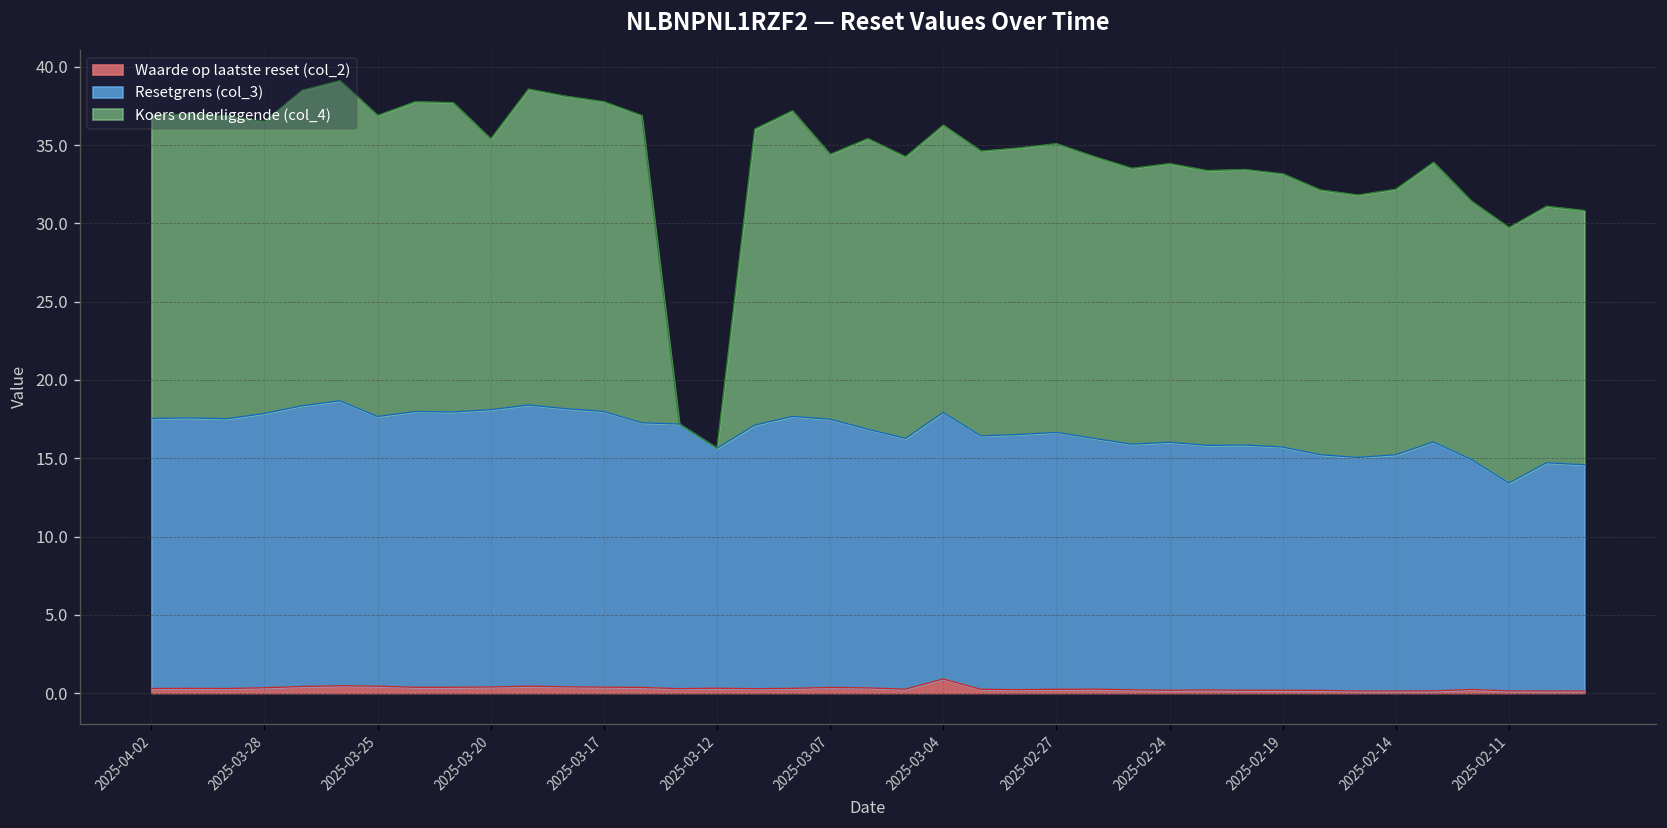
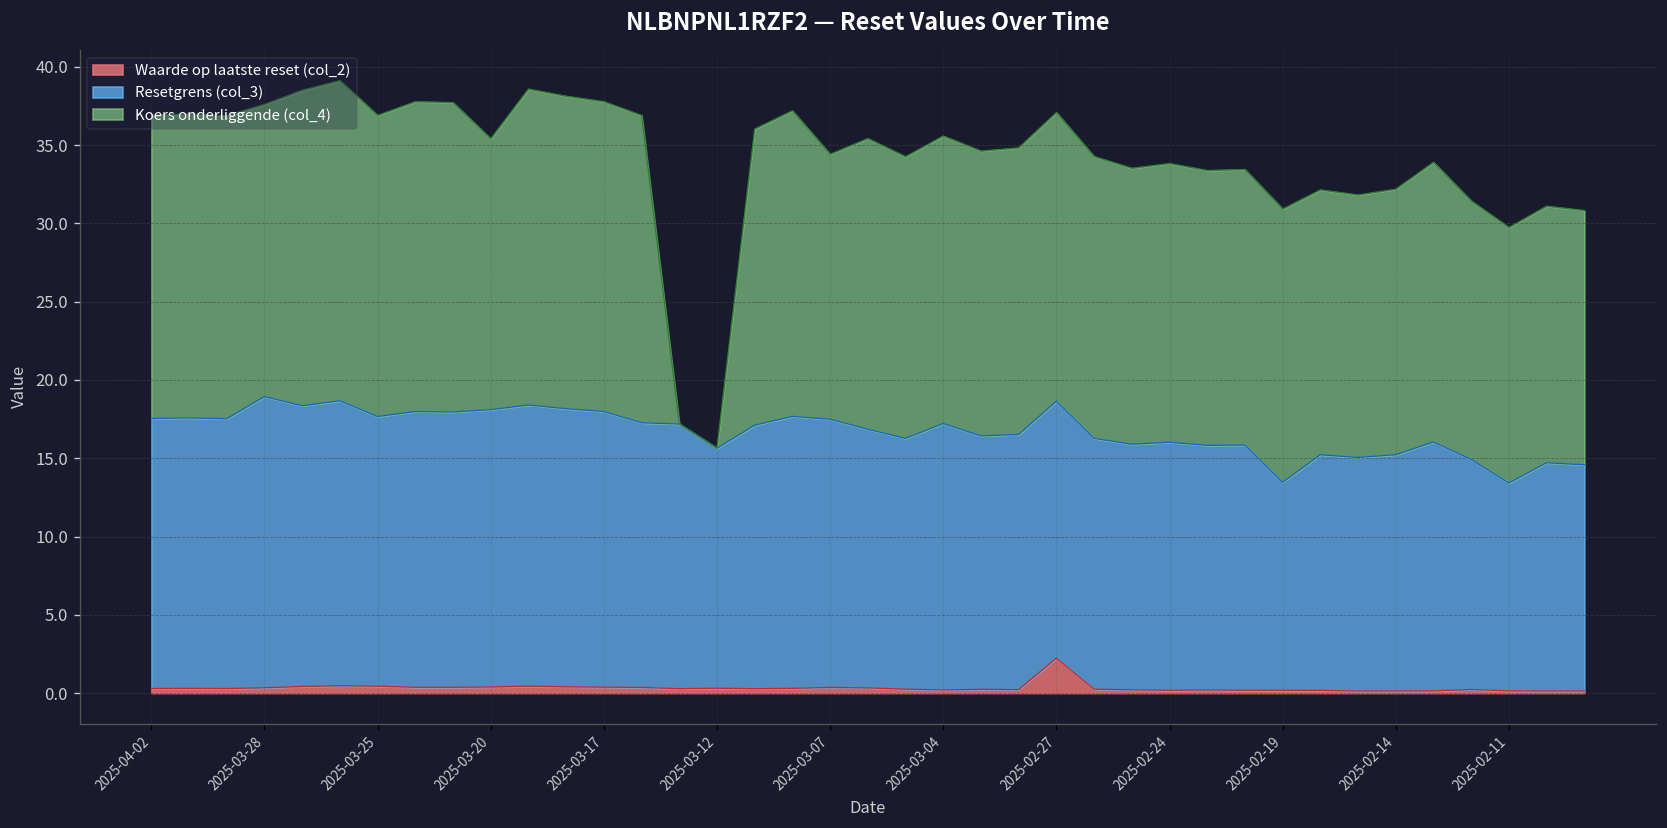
  {
    "Waarde op laatste reset (col_2)": {
      "2025-04-02": 0.3,
      "2025-03-28": 0.3,
      "2025-03-25": 0.4,
      "2025-03-20": 0.4,
      "2025-03-17": 0.4,
      "2025-03-12": 0.3,
      "2025-03-07": 0.4,
-     "2025-03-04": 0.9,
-     "2025-02-27": 0.2,
+     "2025-03-04": 0.2,
+     "2025-02-27": 2.2,
      "2025-02-24": 0.2,
      "2025-02-19": 0.2,
      "2025-02-14": 0.1,
      "2025-02-11": 0.1
    },
    "Resetgrens (col_3)": {
      "2025-04-02": 17.2,
-     "2025-03-28": 17.5,
+     "2025-03-28": 18.6,
      "2025-03-25": 17.2,
      "2025-03-20": 17.7,
      "2025-03-17": 17.6,
      "2025-03-07": 17.1,
      "2025-03-04": 17.0,
      "2025-02-27": 16.4,
      "2025-02-24": 15.8,
-     "2025-02-19": 15.5,
+     "2025-02-19": 13.3,
      "2025-02-14": 15.1,
      "2025-02-11": 13.3
    },
    "Koers onderliggende (col_4)": {
      "2025-03-25": 19.2,
      "2025-03-20": 17.3,
      "2025-03-17": 19.8,
      "2025-03-07": 16.9,
      "2025-03-04": 18.4,
      "2025-02-27": 18.4,
      "2025-02-24": 17.8,
      "2025-02-19": 17.5,
      "2025-02-14": 17.0,
      "2025-02-11": 16.3
    }
  }
